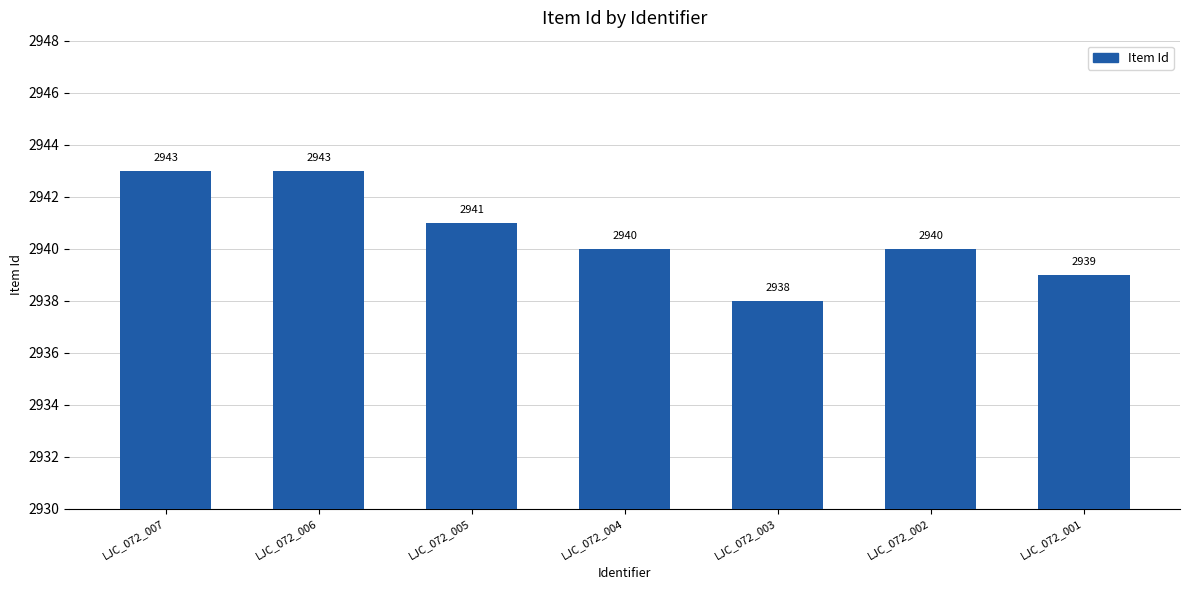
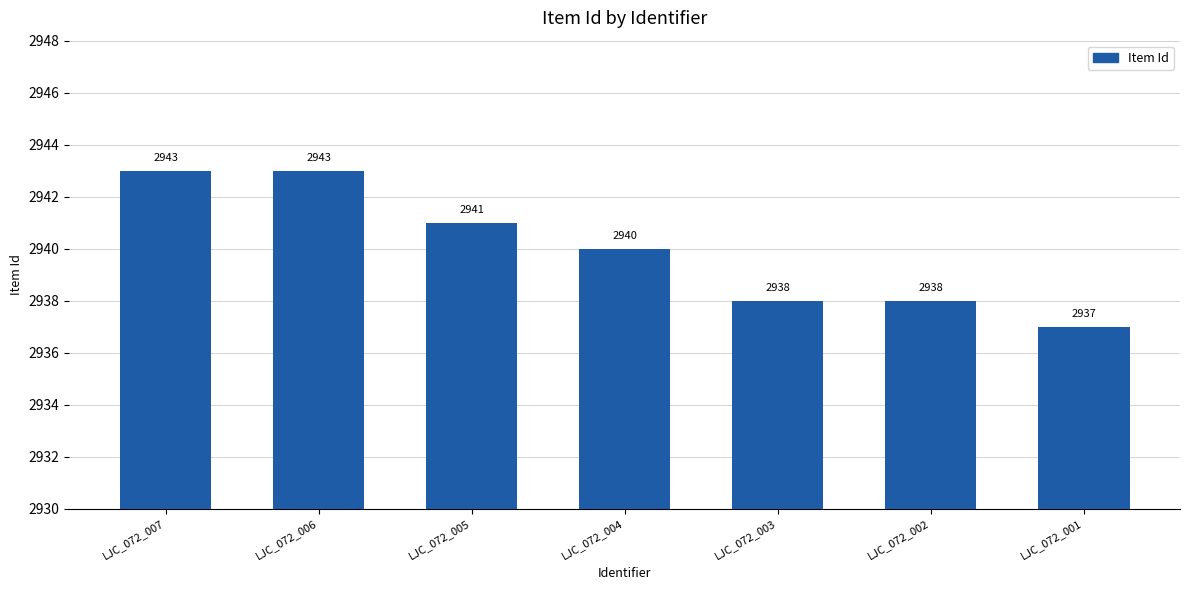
  {
-   "LJC_072_002": 2940,
-   "LJC_072_001": 2939
+   "LJC_072_002": 2938,
+   "LJC_072_001": 2937
  }
